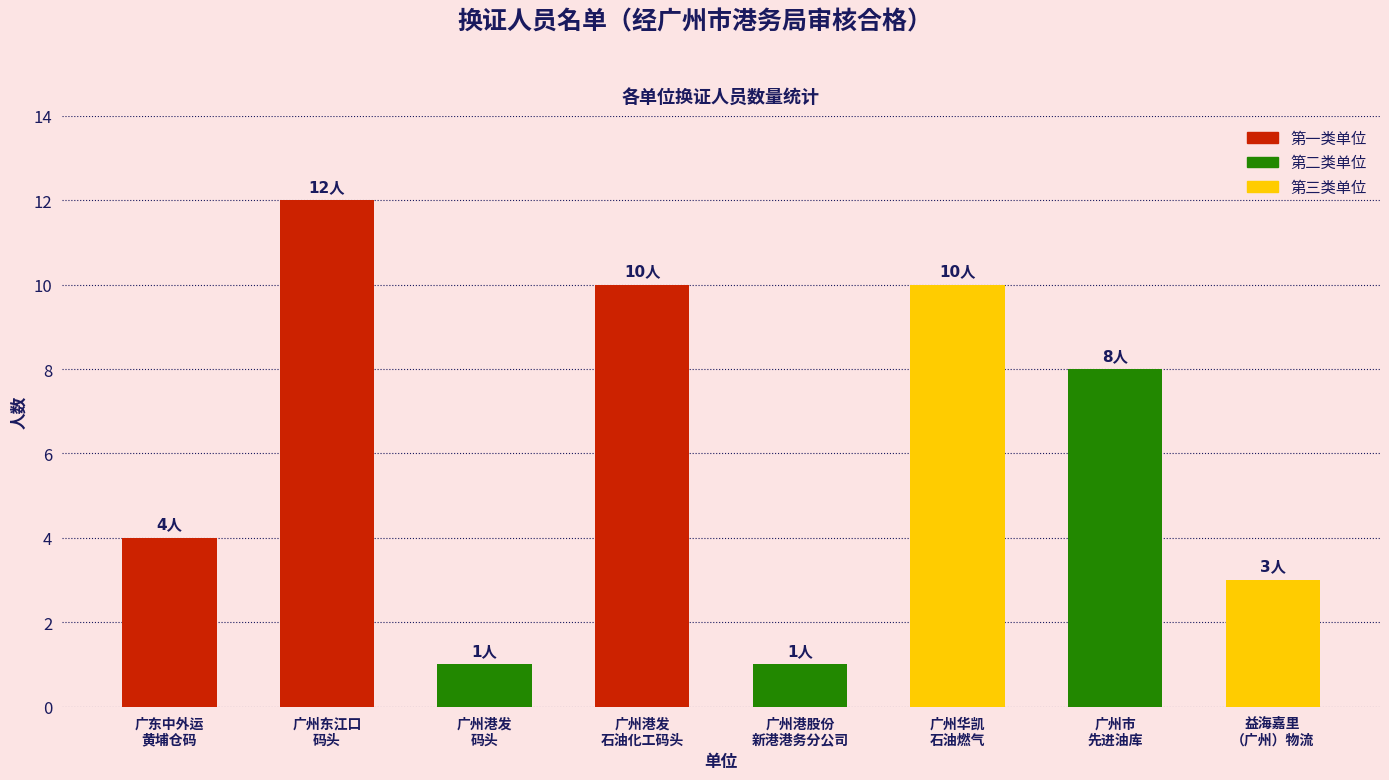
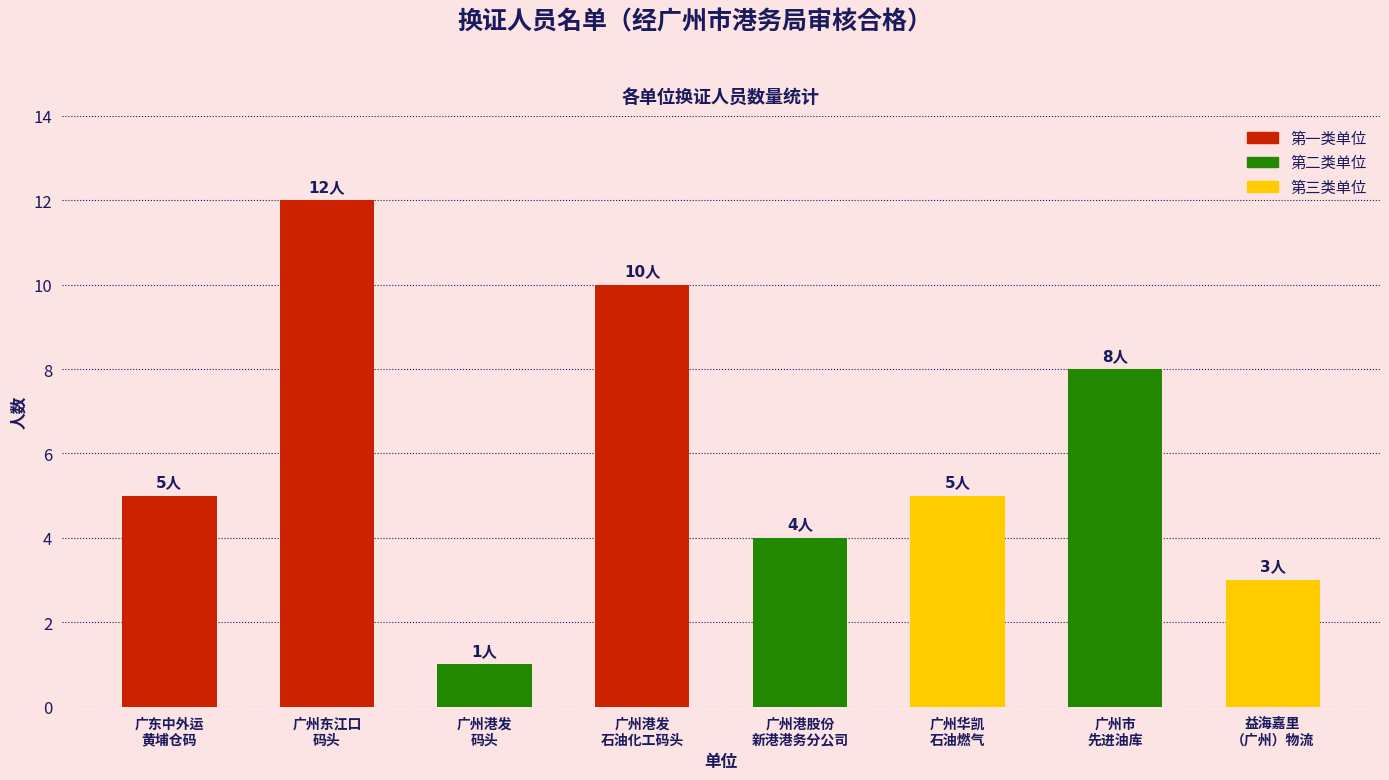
  {
-   "广东中外运 黄埔仓码": "4人",
+   "广东中外运 黄埔仓码": "5人",
    "广州东江口 码头": "12人",
    "广州港发 码头": "1人",
    "广州港发 石油化工码头": "10人",
-   "广州港股份 新港港务分公司": "1人",
-   "广州华凯 石油燃气": "10人",
+   "广州港股份 新港港务分公司": "4人",
+   "广州华凯 石油燃气": "5人",
    "广州市 先进油库": "8人",
    "益海嘉里 （广州）物流": "3人"
  }
